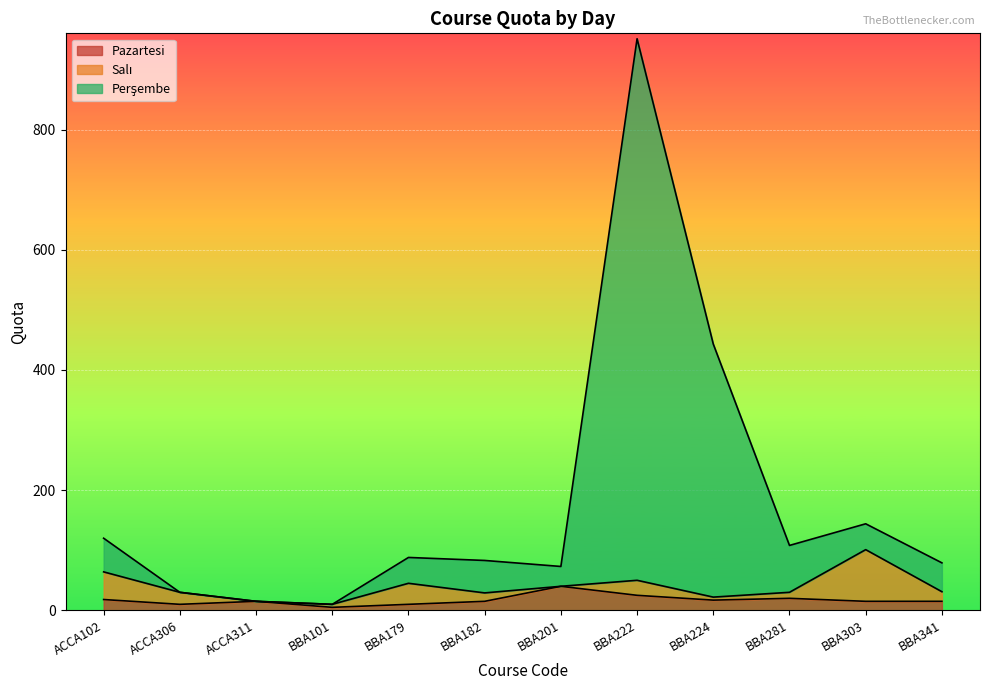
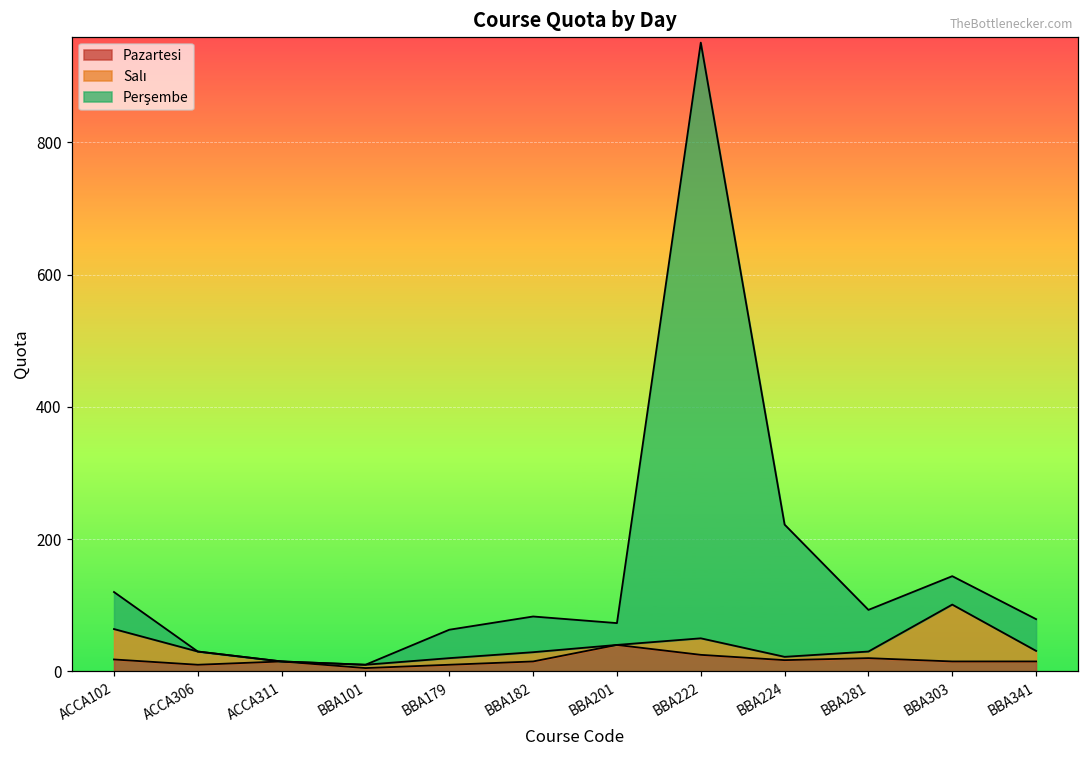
  {
    "Pazartesi": {
      "ACCA102": 20,
      "ACCA306": 10,
      "BBA101": 10,
      "BBA179": 10,
      "BBA182": 20,
      "BBA222": 30,
      "BBA224": 20,
      "BBA281": 20,
      "BBA303": 20,
      "BBA341": 20
    },
    "Salı": {
      "ACCA102": 50,
-     "BBA179": 40,
+     "BBA179": 10,
      "BBA182": 10,
      "BBA222": 30,
      "BBA224": 10,
      "BBA281": 10,
      "BBA303": 90,
      "BBA341": 20
    },
    "Perşembe": {
      "ACCA102": 60,
      "BBA179": 40,
      "BBA182": 50,
      "BBA201": 30,
      "BBA222": 900,
-     "BBA224": 420,
-     "BBA281": 80,
+     "BBA224": 200,
+     "BBA281": 60,
      "BBA303": 40,
      "BBA341": 50
    }
  }
